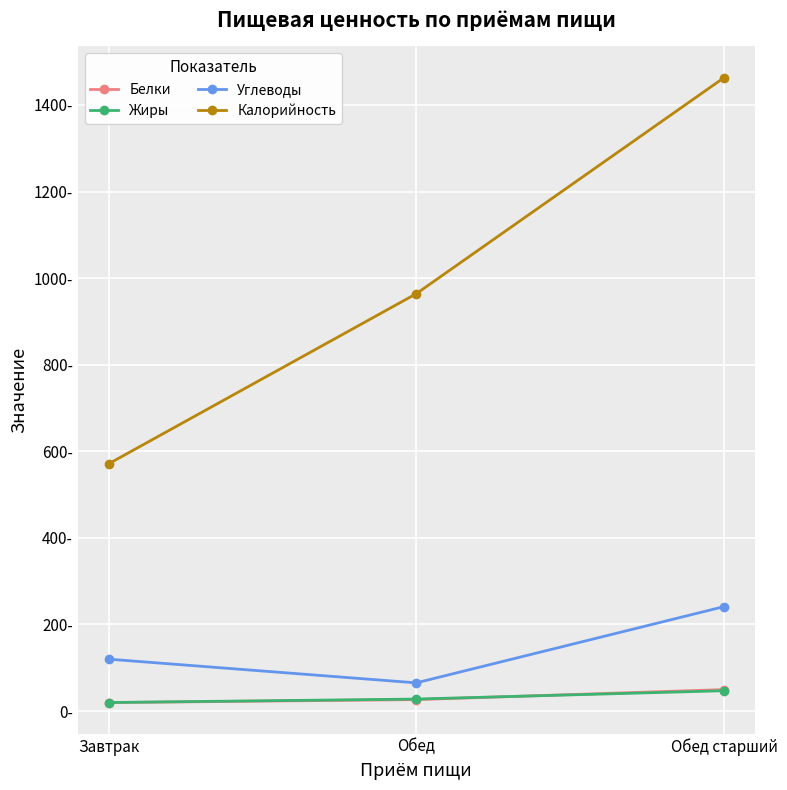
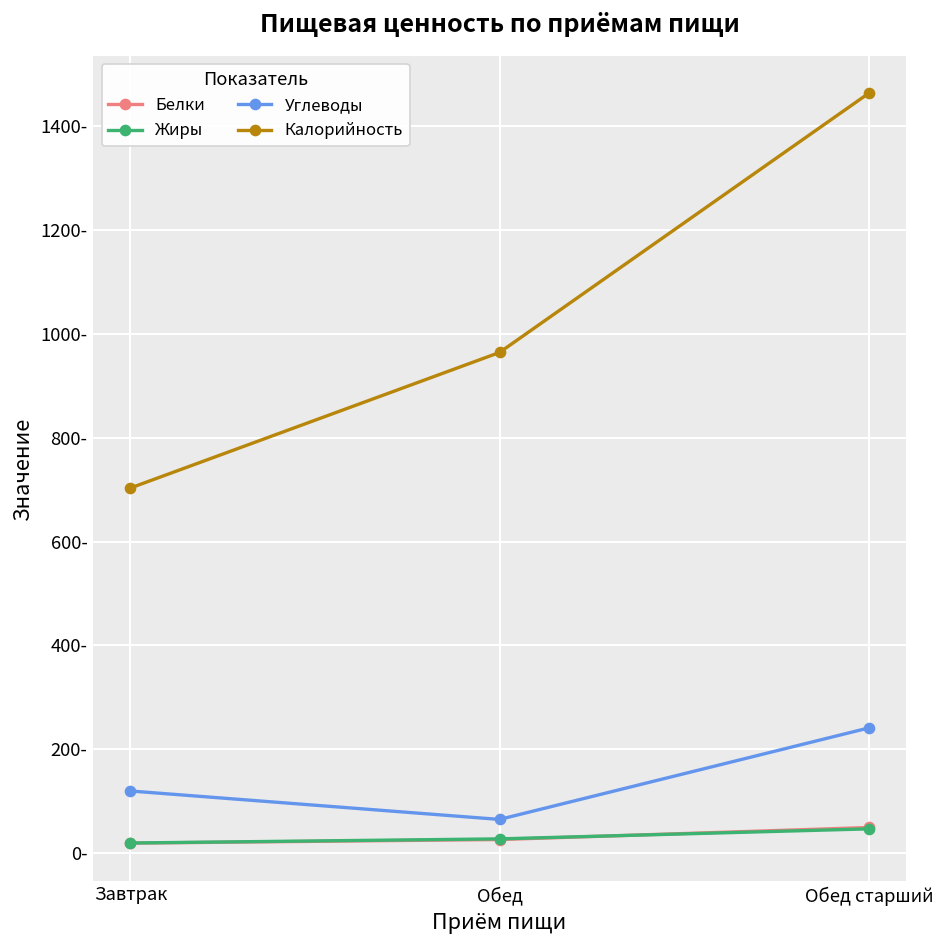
  {
    "Углеводы": {
      "Завтрак": "120-",
      "Обед": "70-",
      "Обед старший": "240-"
    },
    "Калорийность": {
-     "Завтрак": "570-",
+     "Завтрак": "700-",
      "Обед": "960-",
      "Обед старший": "1460-"
    }
  }
